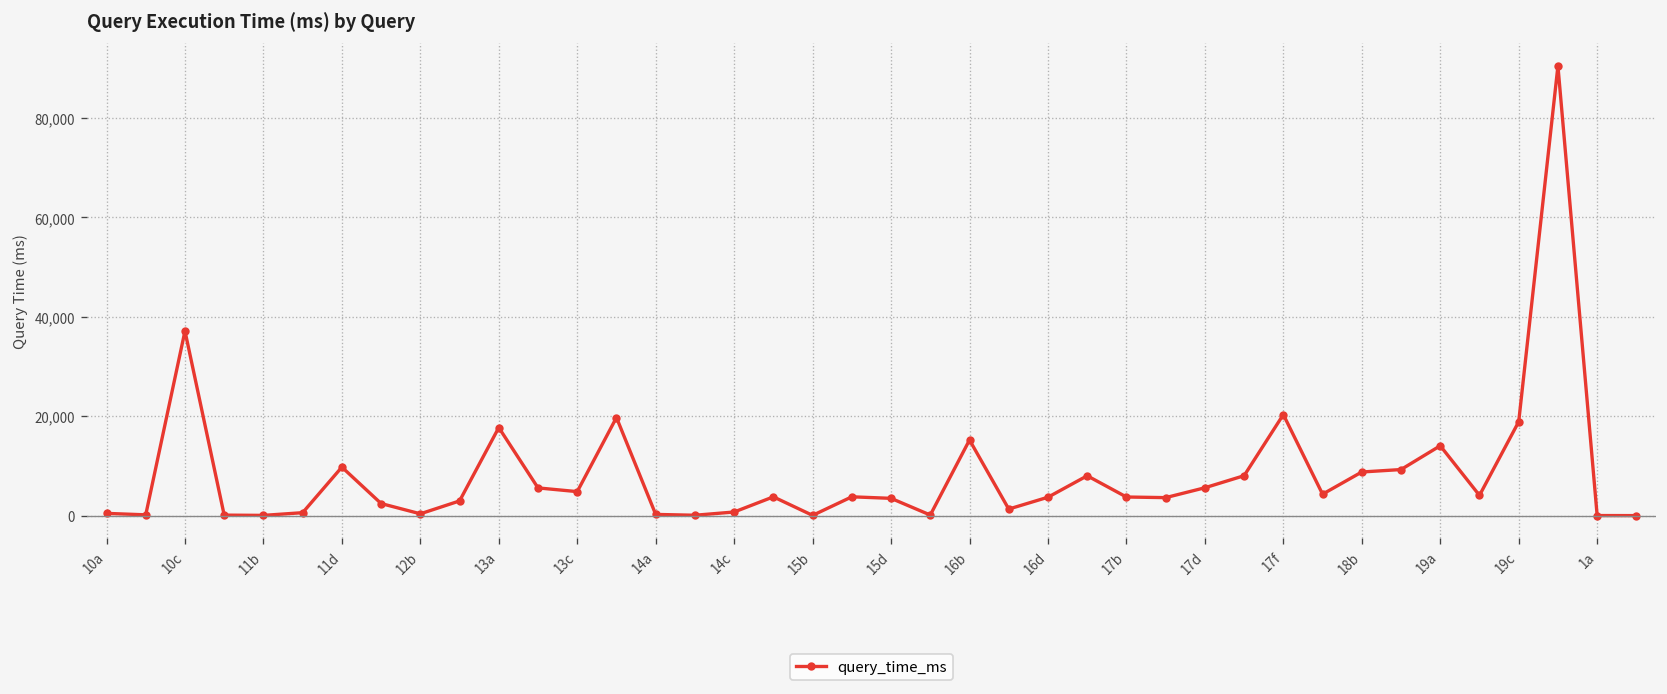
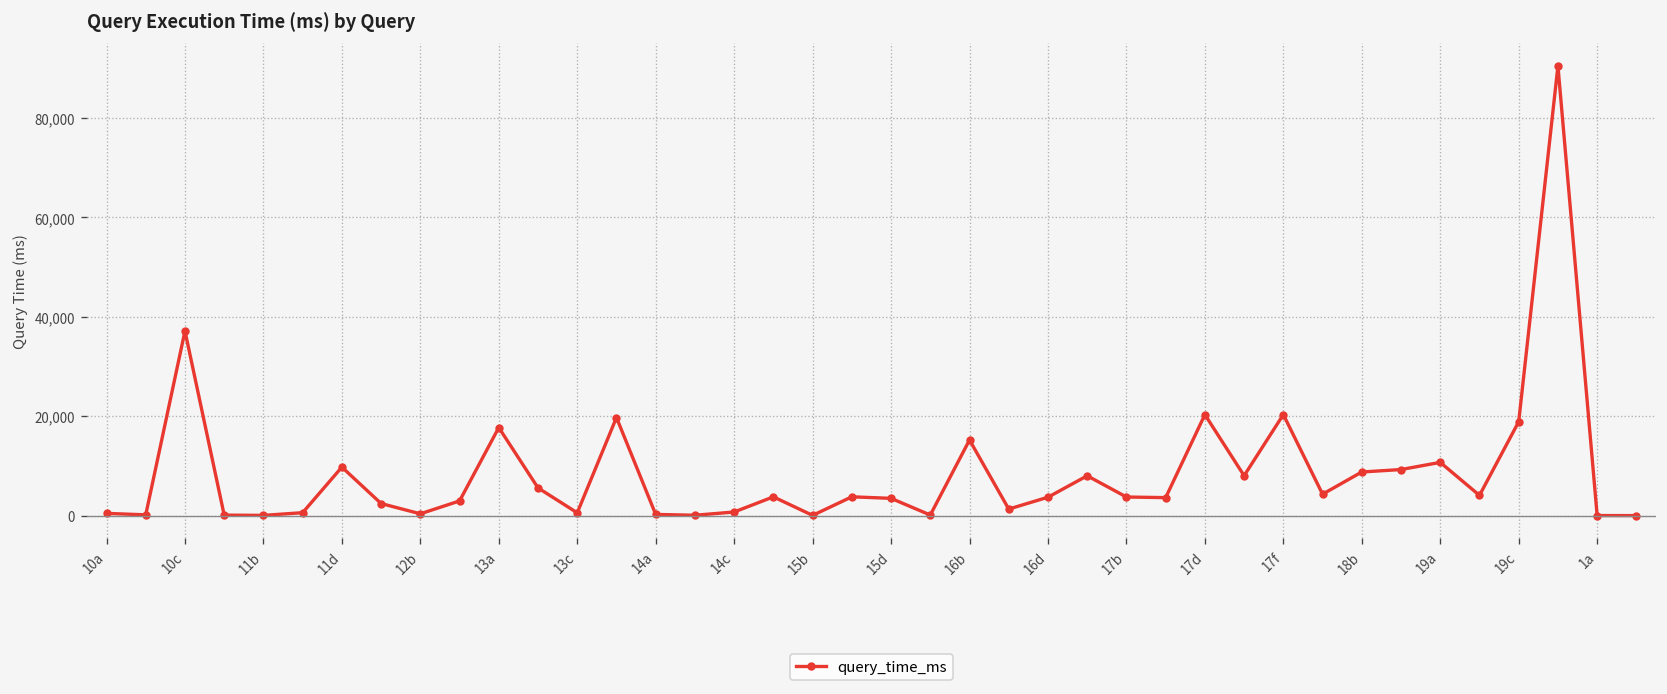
  {
    "10a": "0",
    "10c": "37,000",
    "11b": "0",
    "11d": "10,000",
    "12b": "0",
    "13a": "18,000",
-   "13c": "5,000",
+   "13c": "1,000",
    "14a": "0",
    "14c": "1,000",
    "15b": "0",
    "15d": "3,000",
    "16b": "15,000",
    "16d": "4,000",
    "17b": "4,000",
-   "17d": "6,000",
+   "17d": "20,000",
    "17f": "20,000",
    "18b": "9,000",
-   "19a": "14,000",
+   "19a": "11,000",
    "19c": "19,000",
    "1a": "0"
  }
